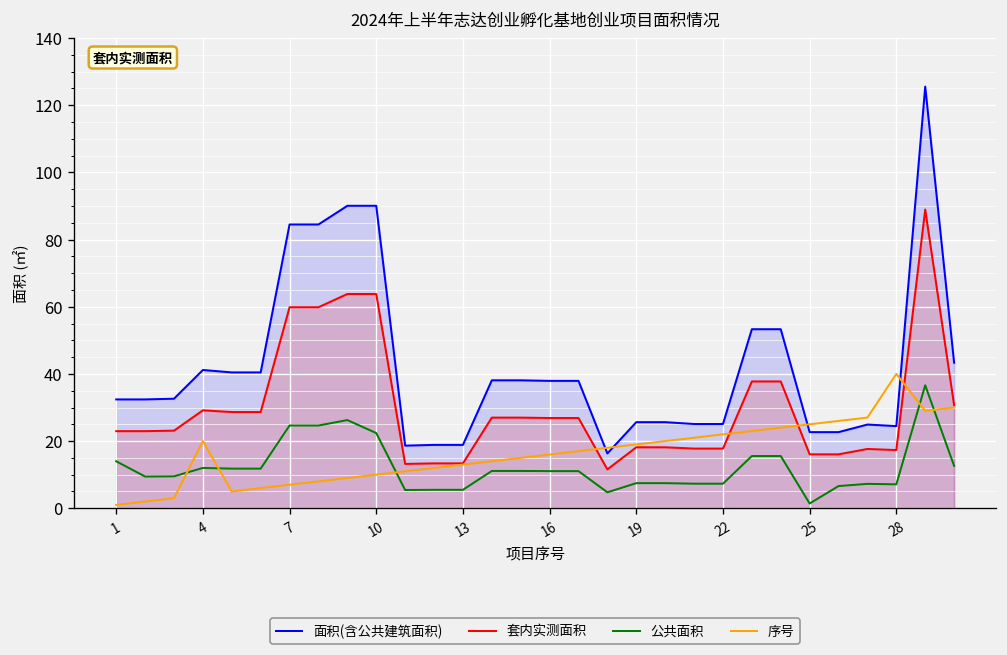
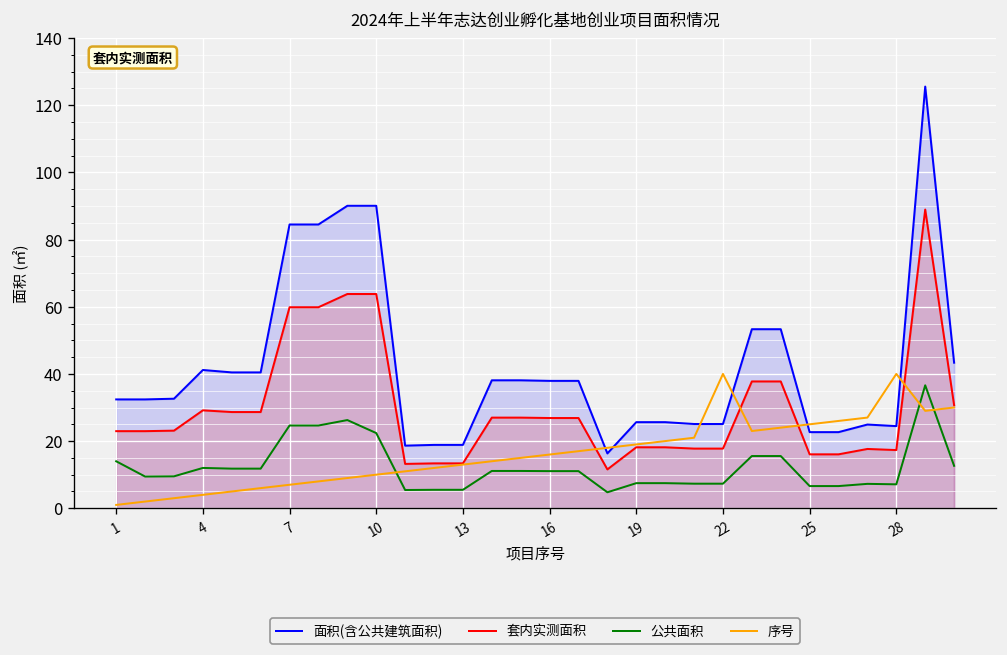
  {
    "面积(含公共建筑面积)": {
      "1": 32,
      "4": 41,
      "7": 84,
      "10": 90,
      "13": 19,
      "16": 38,
      "19": 26,
      "22": 25,
      "25": 23,
      "28": 24
    },
    "套内实测面积": {
      "1": 23,
      "4": 29,
      "7": 60,
      "10": 64,
      "16": 27,
      "22": 18,
      "25": 16,
      "28": 17
    },
    "公共面积": {
      "1": 14,
      "4": 12,
      "7": 25,
      "10": 22,
      "13": 6,
      "16": 11,
      "19": 7,
      "22": 7,
-     "25": 1,
+     "25": 7,
      "28": 7
    },
    "序号": {
      "1": 1,
-     "4": 20,
+     "4": 4,
      "7": 7,
      "10": 10,
      "16": 16,
-     "22": 22,
+     "22": 40,
      "25": 25,
      "28": 40
    }
  }
